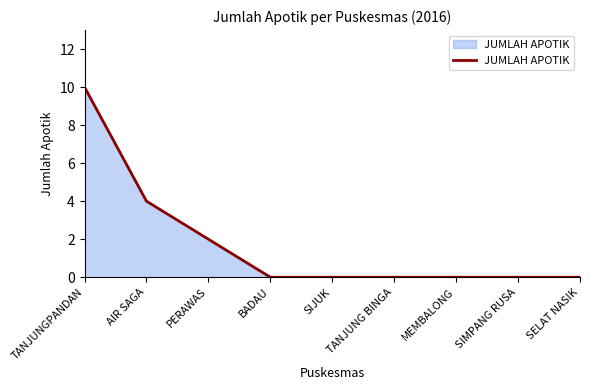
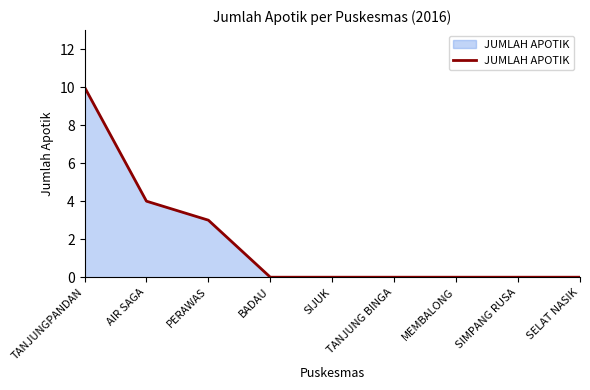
  {
    "TANJUNGPANDAN": 10,
    "AIR SAGA": 4,
-   "PERAWAS": 2,
+   "PERAWAS": 3,
    "BADAU": 0,
    "SIJUK": 0,
    "TANJUNG BINGA": 0,
    "MEMBALONG": 0,
    "SIMPANG RUSA": 0,
    "SELAT NASIK": 0
  }
